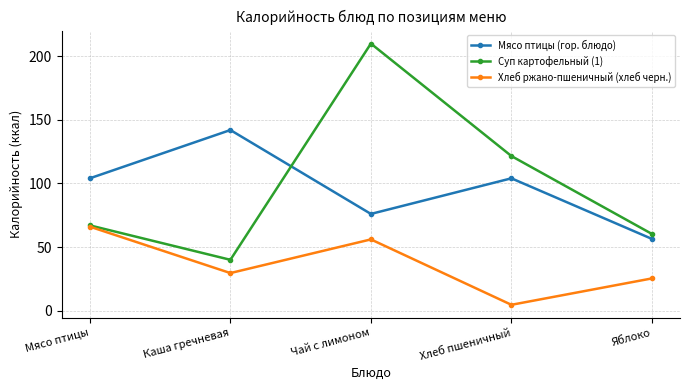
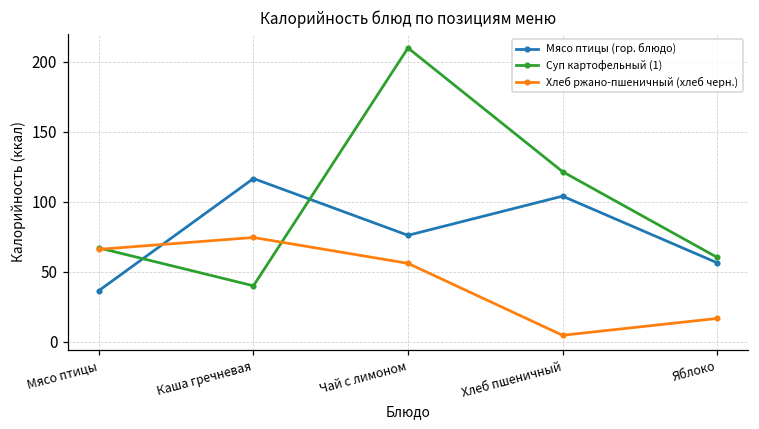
  {
    "Мясо птицы (гор. блюдо)": {
-     "Мясо птицы": 104,
-     "Каша гречневая": 142,
+     "Мясо птицы": 37,
+     "Каша гречневая": 117,
      "Чай с лимоном": 76,
      "Хлеб пшеничный": 104,
      "Яблоко": 56
    },
    "Суп картофельный (1)": {
      "Каша гречневая": 40,
      "Чай с лимоном": 210,
      "Хлеб пшеничный": 122,
      "Яблоко": 60
    },
    "Хлеб ржано-пшеничный (хлеб черн.)": {
-     "Каша гречневая": 30,
+     "Каша гречневая": 74,
      "Чай с лимоном": 56,
      "Хлеб пшеничный": 5,
-     "Яблоко": 25
+     "Яблоко": 17
    }
  }
